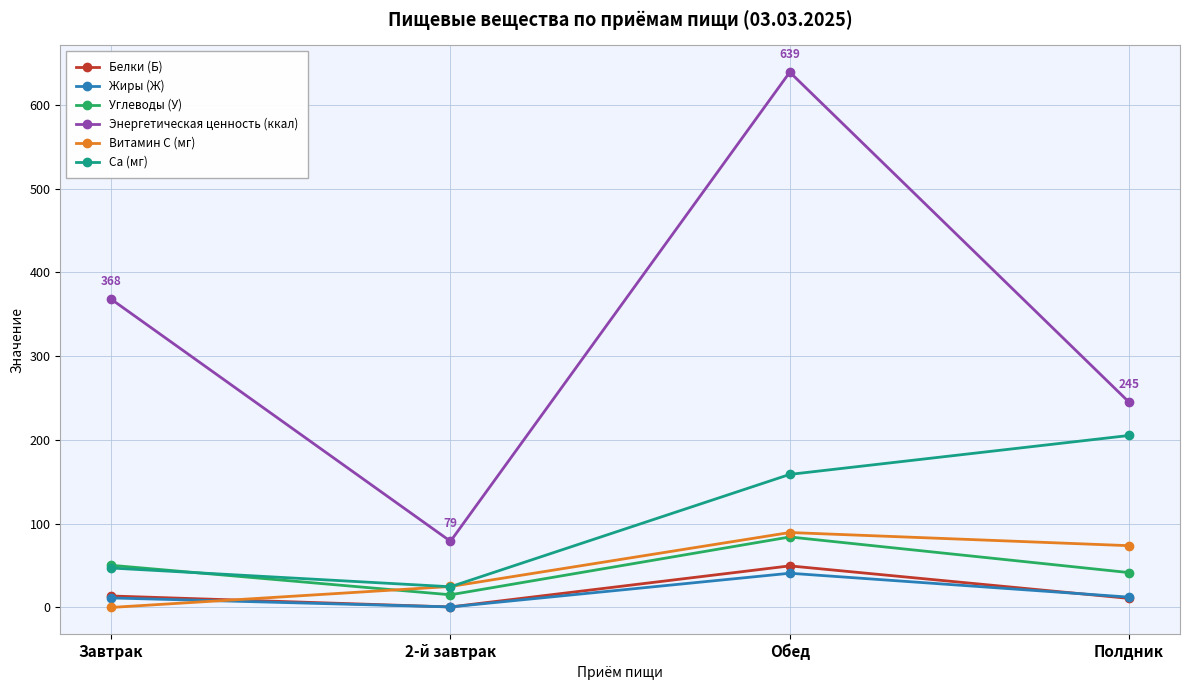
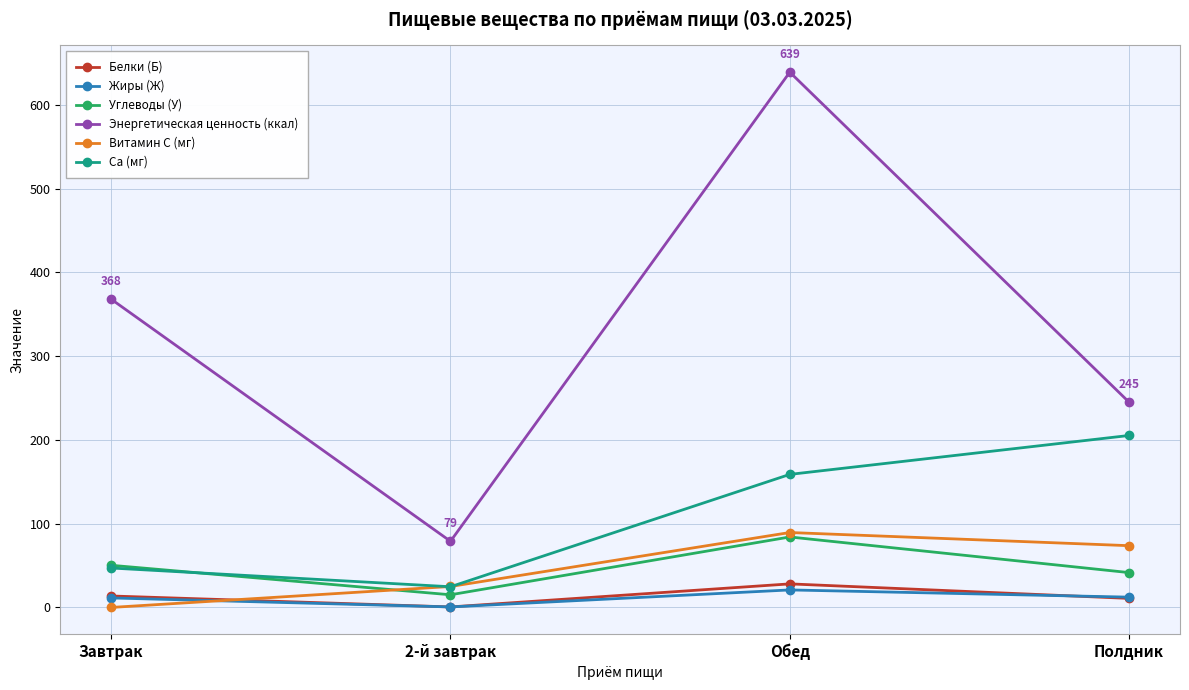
  {
    "Белки (Б)": {
-     "Обед": 50
+     "Обед": 30
    },
    "Жиры (Ж)": {
-     "Обед": 40
+     "Обед": 20
    },
    "Энергетическая ценность (ккал)": {
      "Завтрак": 368,
      "2-й завтрак": 79,
      "Обед": 639,
      "Полдник": 245
    },
    "Витамин C (мг)": {
      "Завтрак": 0,
      "Обед": 90,
      "Полдник": 70
    }
  }
